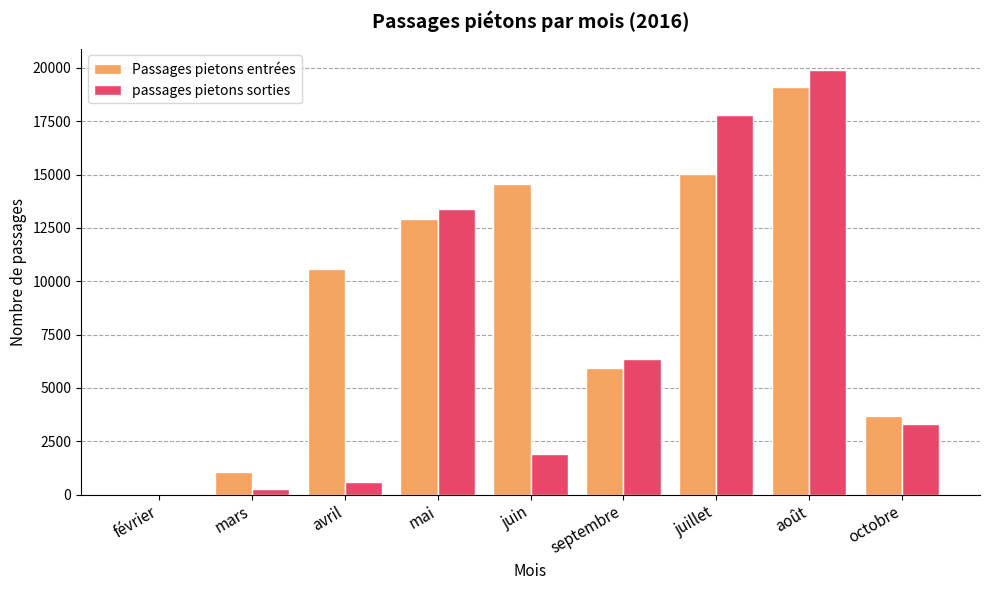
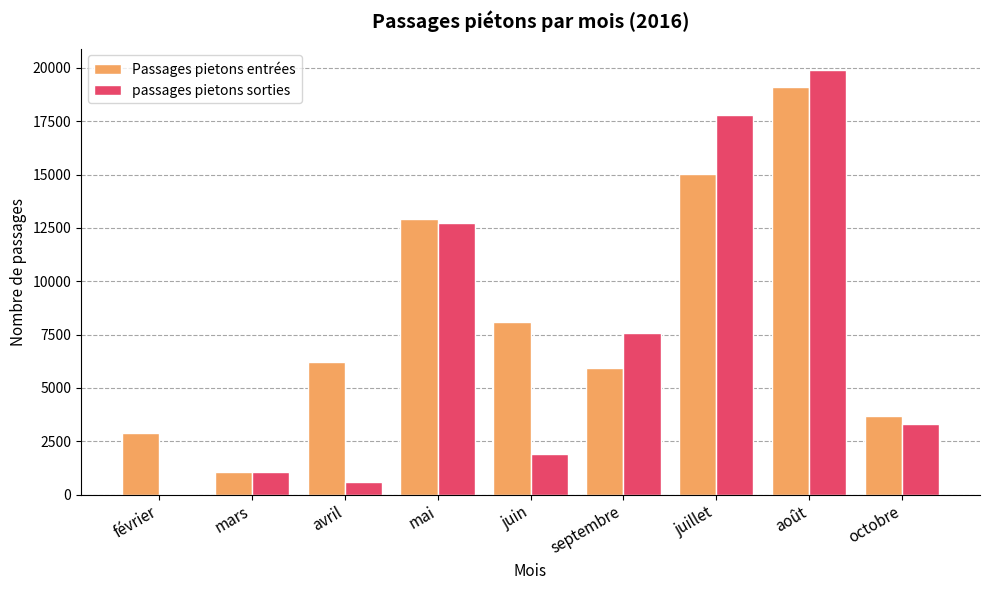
  {
    "Passages pietons entrées": {
-     "février": 0,
+     "février": 2900,
      "mars": 1100,
-     "avril": 10600,
+     "avril": 6200,
      "mai": 12900,
-     "juin": 14600,
+     "juin": 8100,
      "septembre": 5900,
      "juillet": 15000,
      "août": 19100,
      "octobre": 3700
    },
    "passages pietons sorties": {
-     "mars": 300,
+     "mars": 1100,
      "avril": 600,
-     "mai": 13400,
+     "mai": 12700,
      "juin": 1900,
-     "septembre": 6400,
+     "septembre": 7600,
      "juillet": 17800,
      "août": 19900,
      "octobre": 3300
    }
  }
